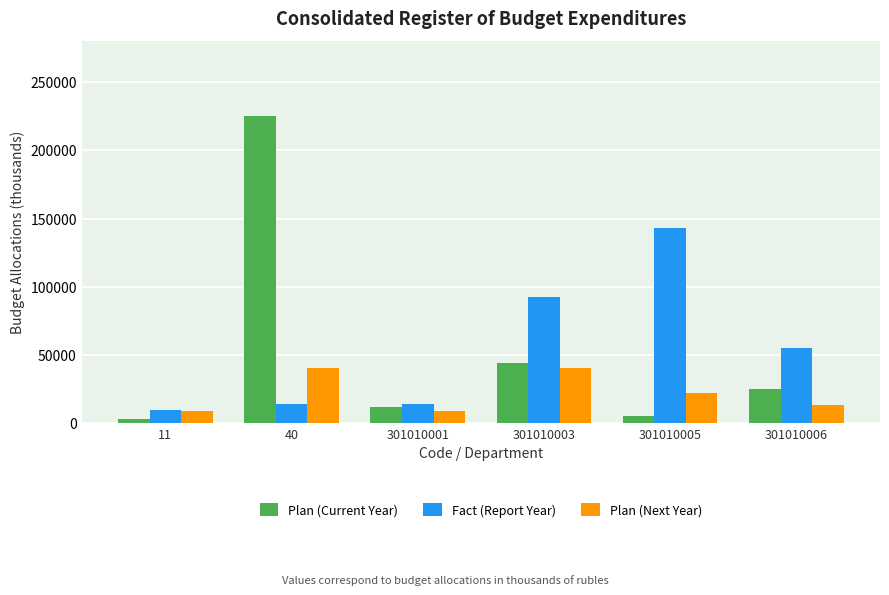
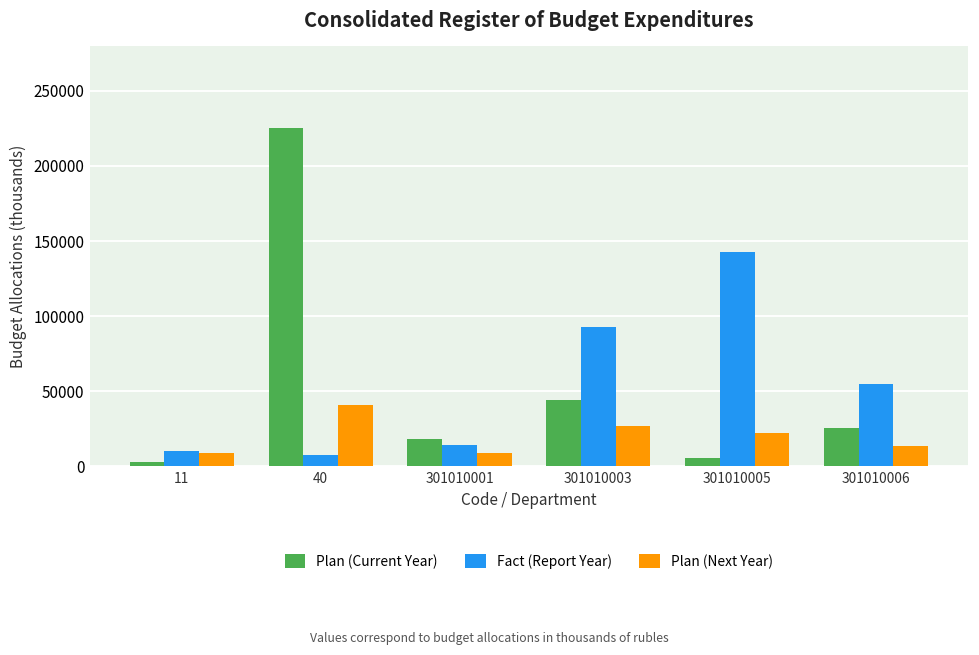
  {
    "Plan (Current Year)": {
      "11": 3000,
      "40": 225000,
-     "301010001": 12000,
+     "301010001": 18000,
      "301010003": 44000,
      "301010005": 6000,
      "301010006": 25000
    },
    "Fact (Report Year)": {
      "11": 10000,
-     "40": 14000,
+     "40": 8000,
      "301010001": 14000,
      "301010003": 93000,
      "301010005": 143000,
      "301010006": 55000
    },
    "Plan (Next Year)": {
      "11": 9000,
      "40": 41000,
      "301010001": 9000,
-     "301010003": 41000,
+     "301010003": 26000,
      "301010005": 22000,
      "301010006": 14000
    }
  }
